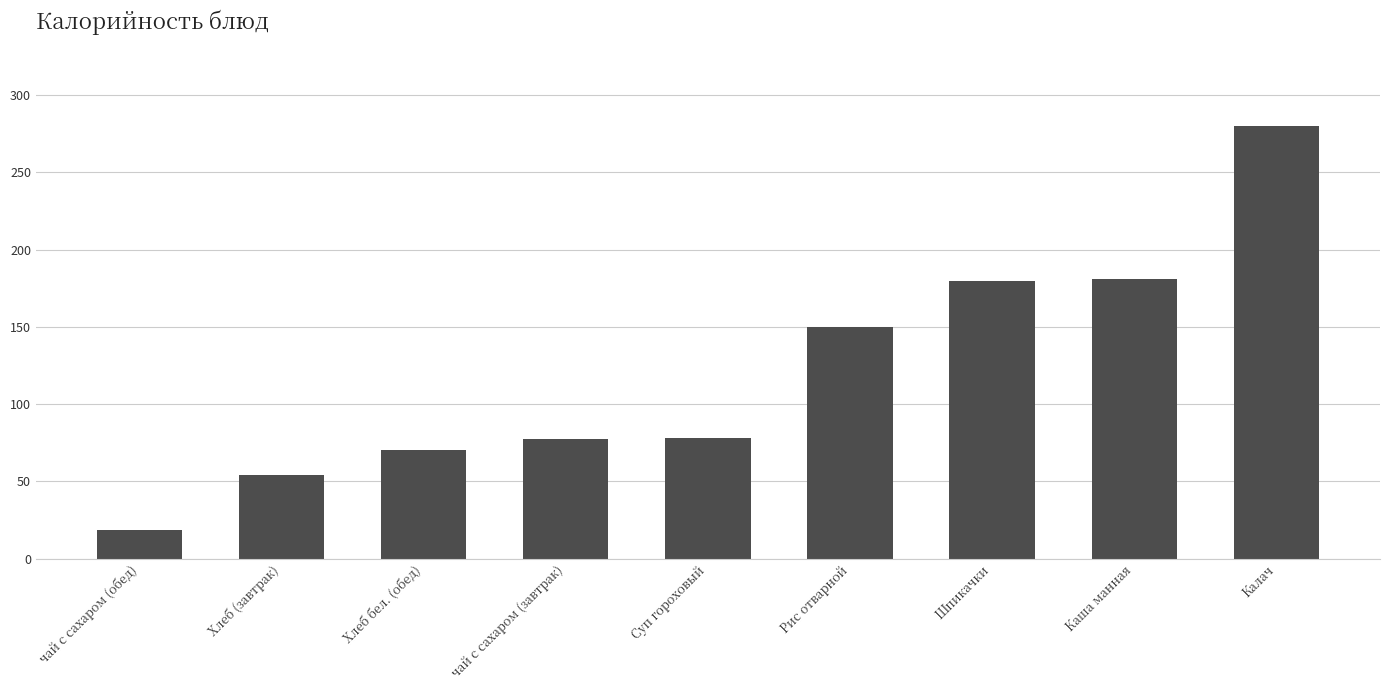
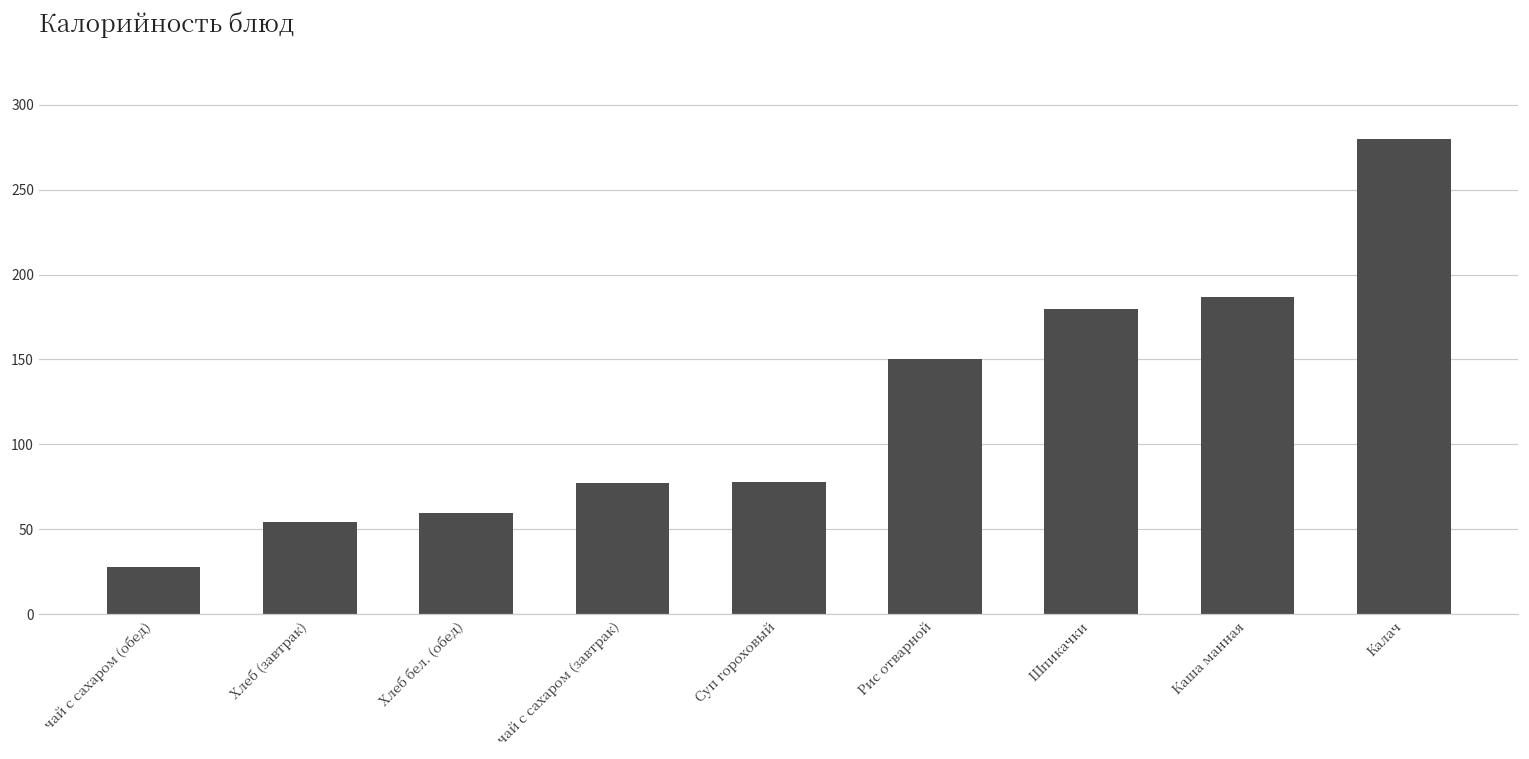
  {
-   "чай с сахаром (обед)": 19,
+   "чай с сахаром (обед)": 28,
    "Хлеб (завтрак)": 54,
-   "Хлеб бел. (обед)": 70,
+   "Хлеб бел. (обед)": 60,
    "чай с сахаром (завтрак)": 78,
    "Суп гороховый": 78,
    "Рис отварной": 150,
    "Шпикачки": 180,
-   "Каша манная": 181,
+   "Каша манная": 187,
    "Калач": 280
  }
